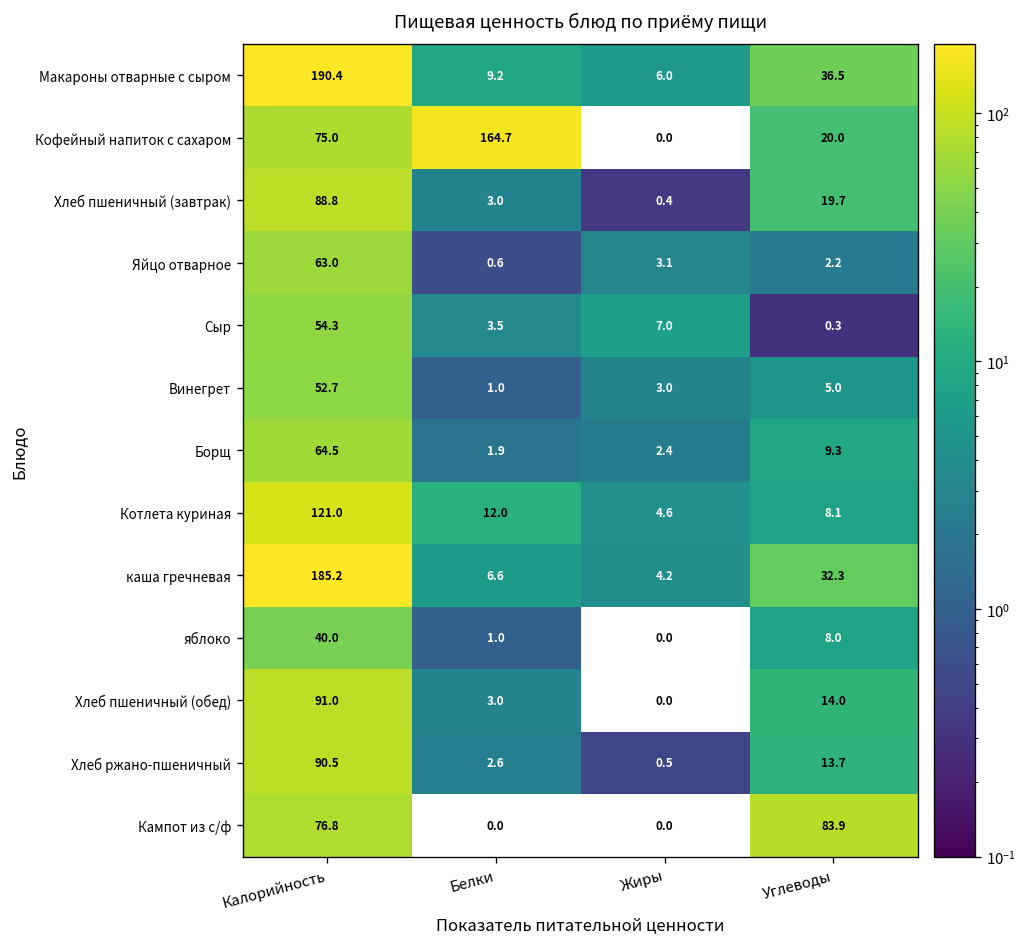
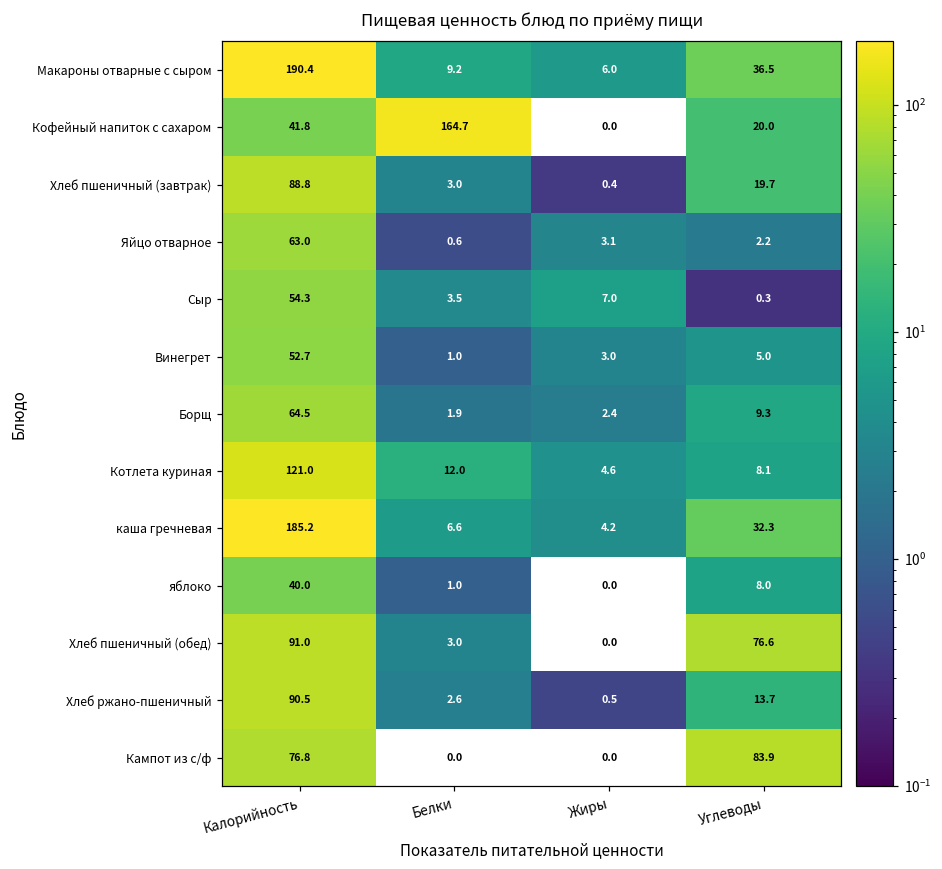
  {
    "Макароны отварные с сыром": {
      "Калорийность": 190.4,
      "Белки": 9.2,
      "Жиры": 6.0,
      "Углеводы": 36.5
    },
    "Кофейный напиток с сахаром": {
-     "Калорийность": 75.0,
+     "Калорийность": 41.8,
      "Белки": 164.7,
      "Жиры": 0.0,
      "Углеводы": 20.0
    },
    "Хлеб пшеничный (завтрак)": {
      "Калорийность": 88.8,
      "Белки": 3.0,
      "Жиры": 0.4,
      "Углеводы": 19.7
    },
    "Яйцо отварное": {
      "Калорийность": 63.0,
      "Белки": 0.6,
      "Жиры": 3.1,
      "Углеводы": 2.2
    },
    "Сыр": {
      "Калорийность": 54.3,
      "Белки": 3.5,
      "Жиры": 7.0,
      "Углеводы": 0.3
    },
    "Винегрет": {
      "Калорийность": 52.7,
      "Белки": 1.0,
      "Жиры": 3.0,
      "Углеводы": 5.0
    },
    "Борщ": {
      "Калорийность": 64.5,
      "Белки": 1.9,
      "Жиры": 2.4,
      "Углеводы": 9.3
    },
    "Котлета куриная": {
      "Калорийность": 121.0,
      "Белки": 12.0,
      "Жиры": 4.6,
      "Углеводы": 8.1
    },
    "каша гречневая": {
      "Калорийность": 185.2,
      "Белки": 6.6,
      "Жиры": 4.2,
      "Углеводы": 32.3
    },
    "яблоко": {
      "Калорийность": 40.0,
      "Белки": 1.0,
      "Жиры": 0.0,
      "Углеводы": 8.0
    },
    "Хлеб пшеничный (обед)": {
      "Калорийность": 91.0,
      "Белки": 3.0,
      "Жиры": 0.0,
-     "Углеводы": 14.0
+     "Углеводы": 76.6
    },
    "Хлеб ржано-пшеничный": {
      "Калорийность": 90.5,
      "Белки": 2.6,
      "Жиры": 0.5,
      "Углеводы": 13.7
    },
    "Кампот из с/ф": {
      "Калорийность": 76.8,
      "Белки": 0.0,
      "Жиры": 0.0,
      "Углеводы": 83.9
    }
  }
